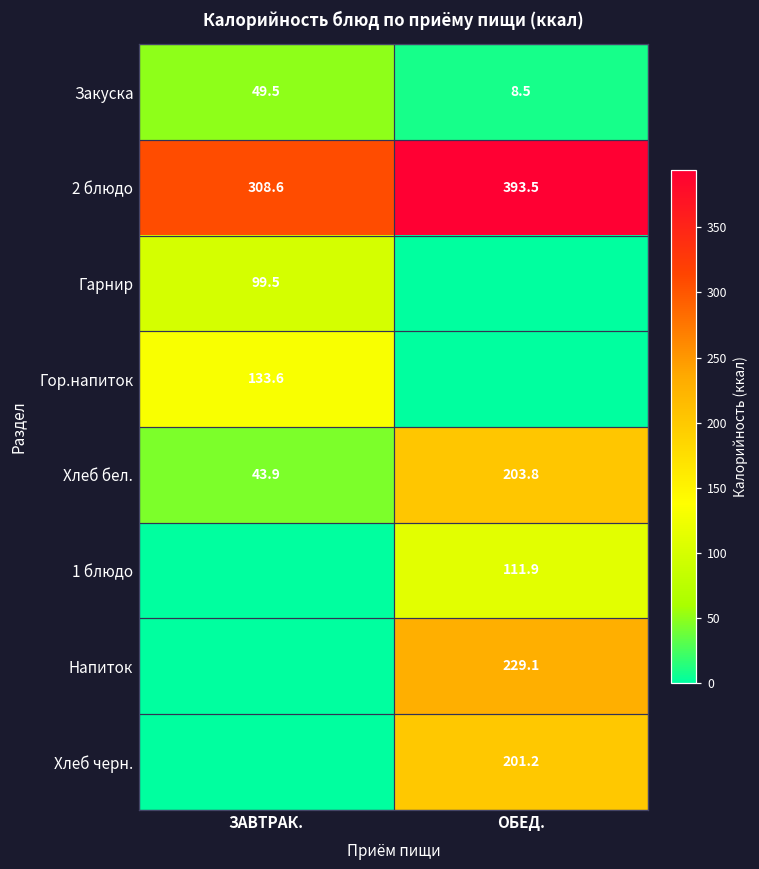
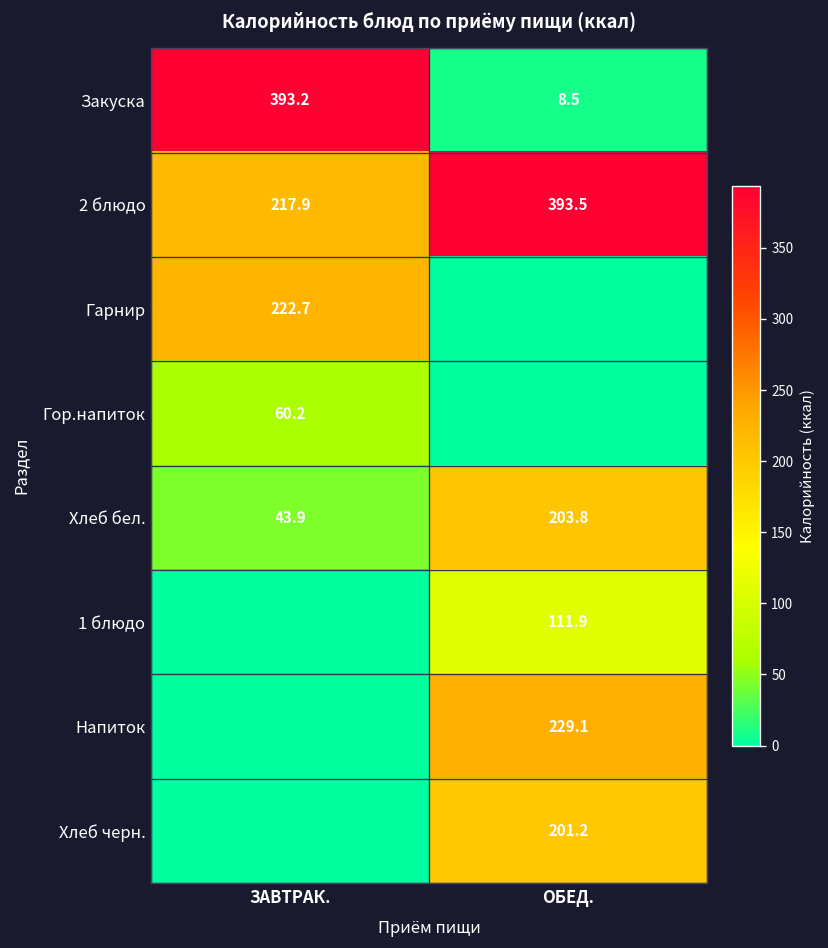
  {
    "Закуска": {
-     "ЗАВТРАК.": 49.5,
+     "ЗАВТРАК.": 393.2,
      "ОБЕД.": 8.5
    },
    "2 блюдо": {
-     "ЗАВТРАК.": 308.6,
+     "ЗАВТРАК.": 217.9,
      "ОБЕД.": 393.5
    },
    "Гарнир": {
-     "ЗАВТРАК.": 99.5
+     "ЗАВТРАК.": 222.7
    },
    "Гор.напиток": {
-     "ЗАВТРАК.": 133.6
+     "ЗАВТРАК.": 60.2
    },
    "Хлеб бел.": {
      "ЗАВТРАК.": 43.9,
      "ОБЕД.": 203.8
    },
    "1 блюдо": {
      "ОБЕД.": 111.9
    },
    "Напиток": {
      "ОБЕД.": 229.1
    },
    "Хлеб черн.": {
      "ОБЕД.": 201.2
    }
  }
